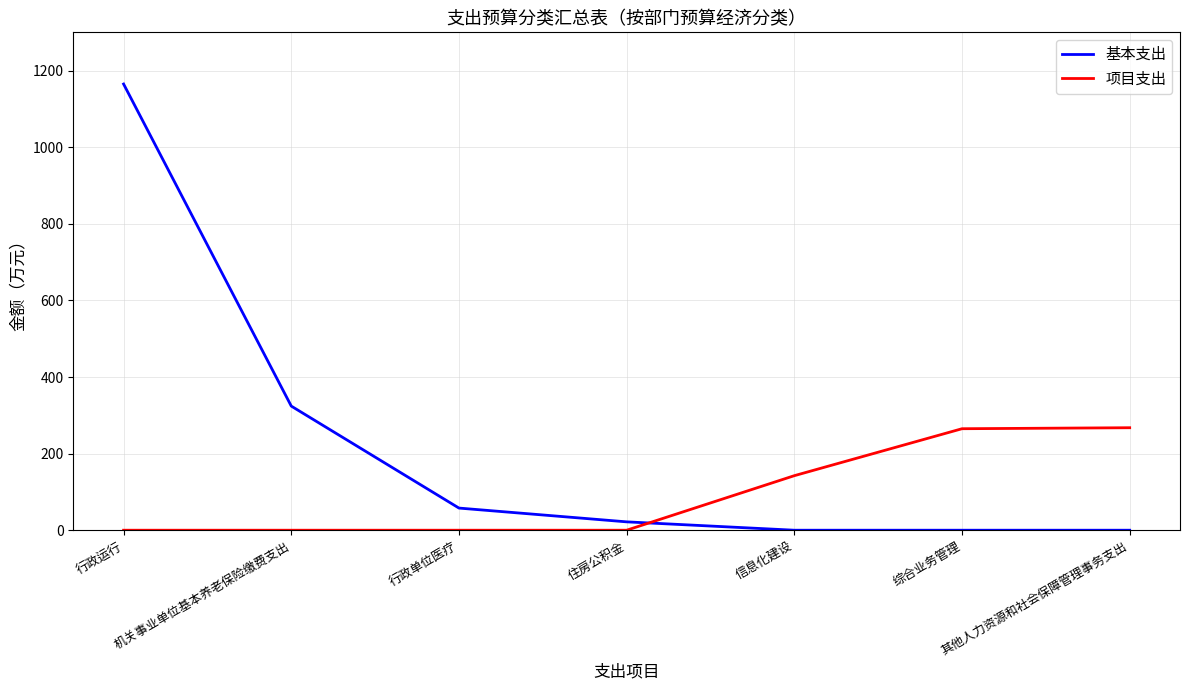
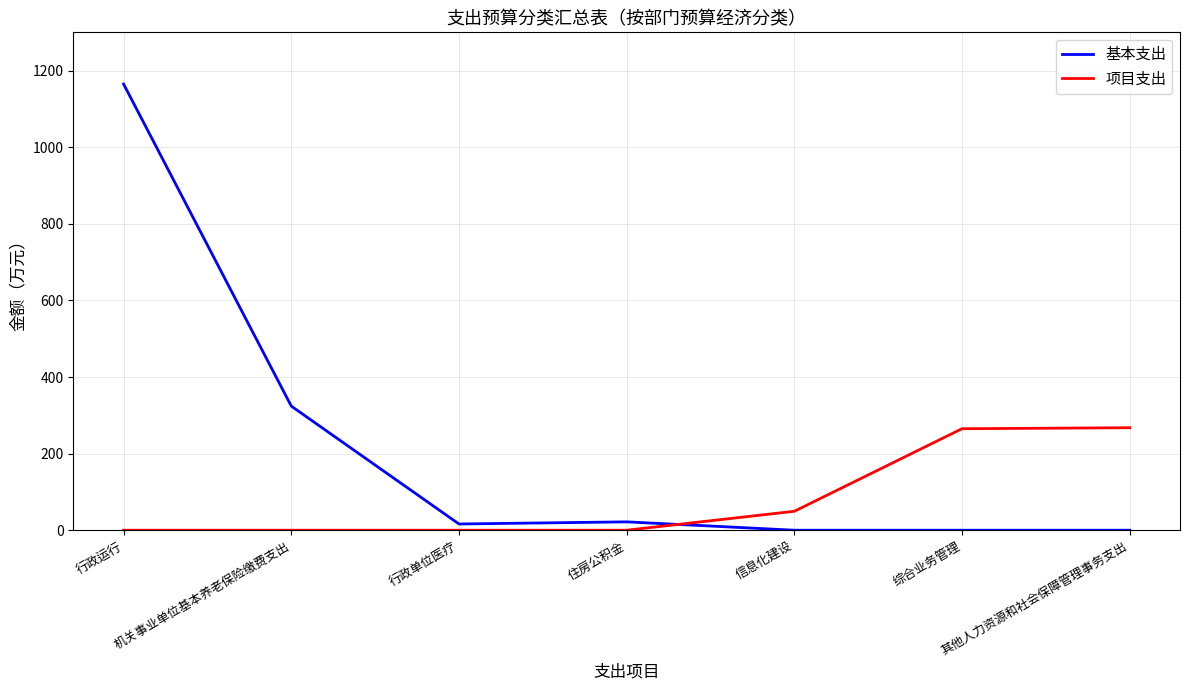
  {
    "基本支出": {
      "行政运行": 1170,
      "机关事业单位基本养老保险缴费支出": 320,
-     "行政单位医疗": 60,
+     "行政单位医疗": 20,
      "住房公积金": 20,
      "信息化建设": 0,
      "综合业务管理": 0,
      "其他人力资源和社会保障管理事务支出": 0
    },
    "项目支出": {
      "行政运行": 0,
      "机关事业单位基本养老保险缴费支出": 0,
      "行政单位医疗": 0,
      "住房公积金": 0,
-     "信息化建设": 140,
+     "信息化建设": 50,
      "综合业务管理": 270,
      "其他人力资源和社会保障管理事务支出": 270
    }
  }
